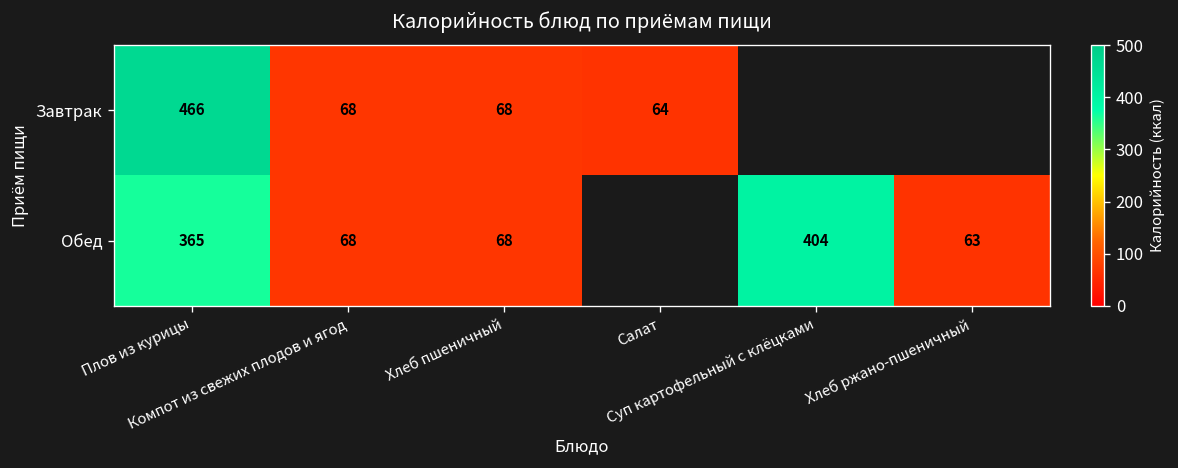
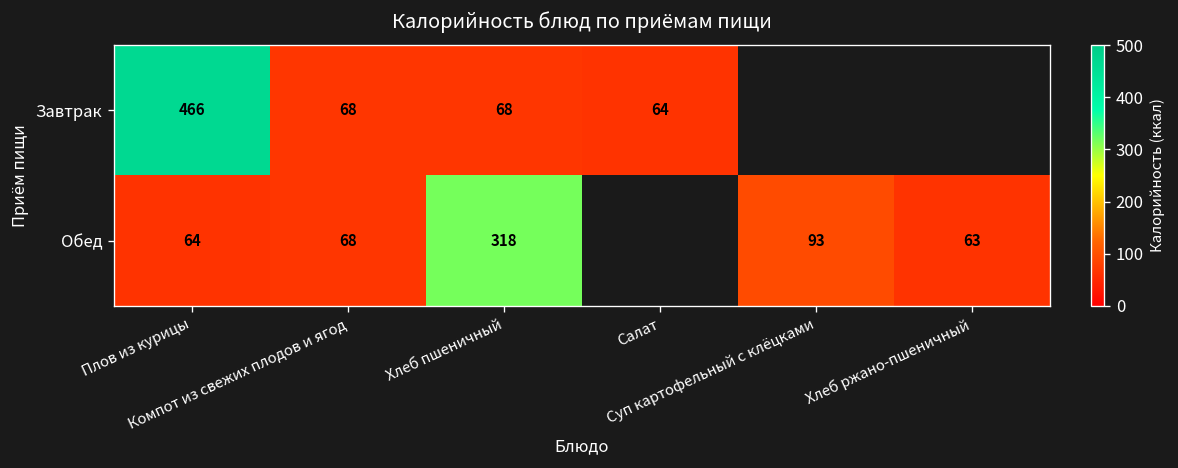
  {
    "Завтрак": {
      "Плов из курицы": 466,
      "Компот из свежих плодов и ягод": 68,
      "Хлеб пшеничный": 68,
      "Салат": 64
    },
    "Обед": {
-     "Плов из курицы": 365,
+     "Плов из курицы": 64,
      "Компот из свежих плодов и ягод": 68,
-     "Хлеб пшеничный": 68,
-     "Суп картофельный с клёцками": 404,
+     "Хлеб пшеничный": 318,
+     "Суп картофельный с клёцками": 93,
      "Хлеб ржано-пшеничный": 63
    }
  }
